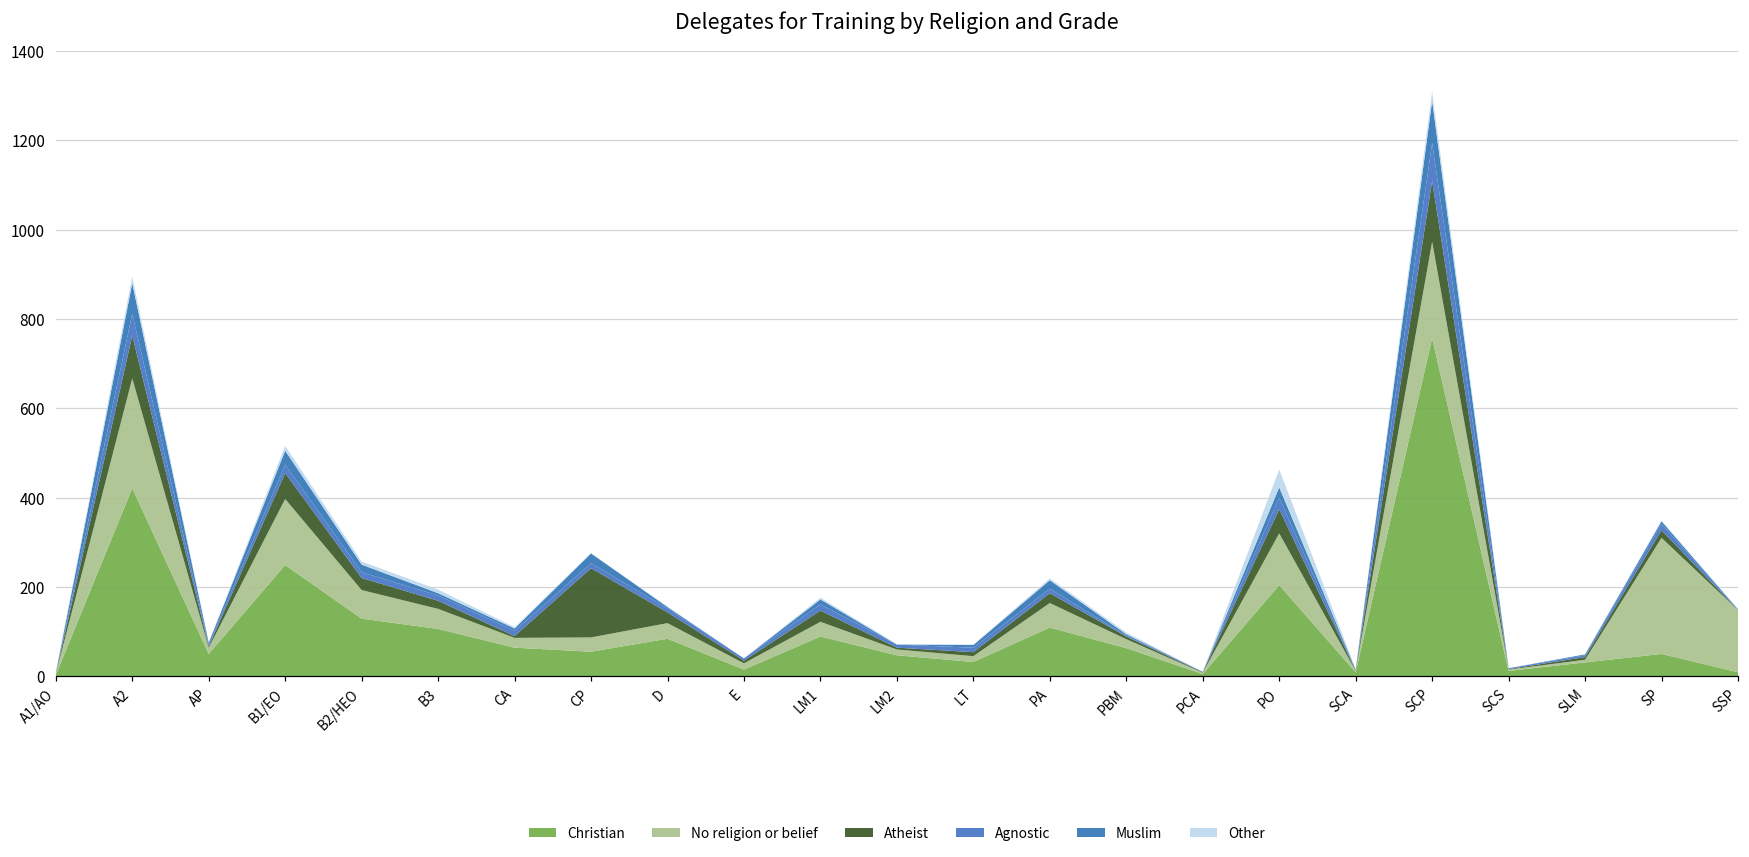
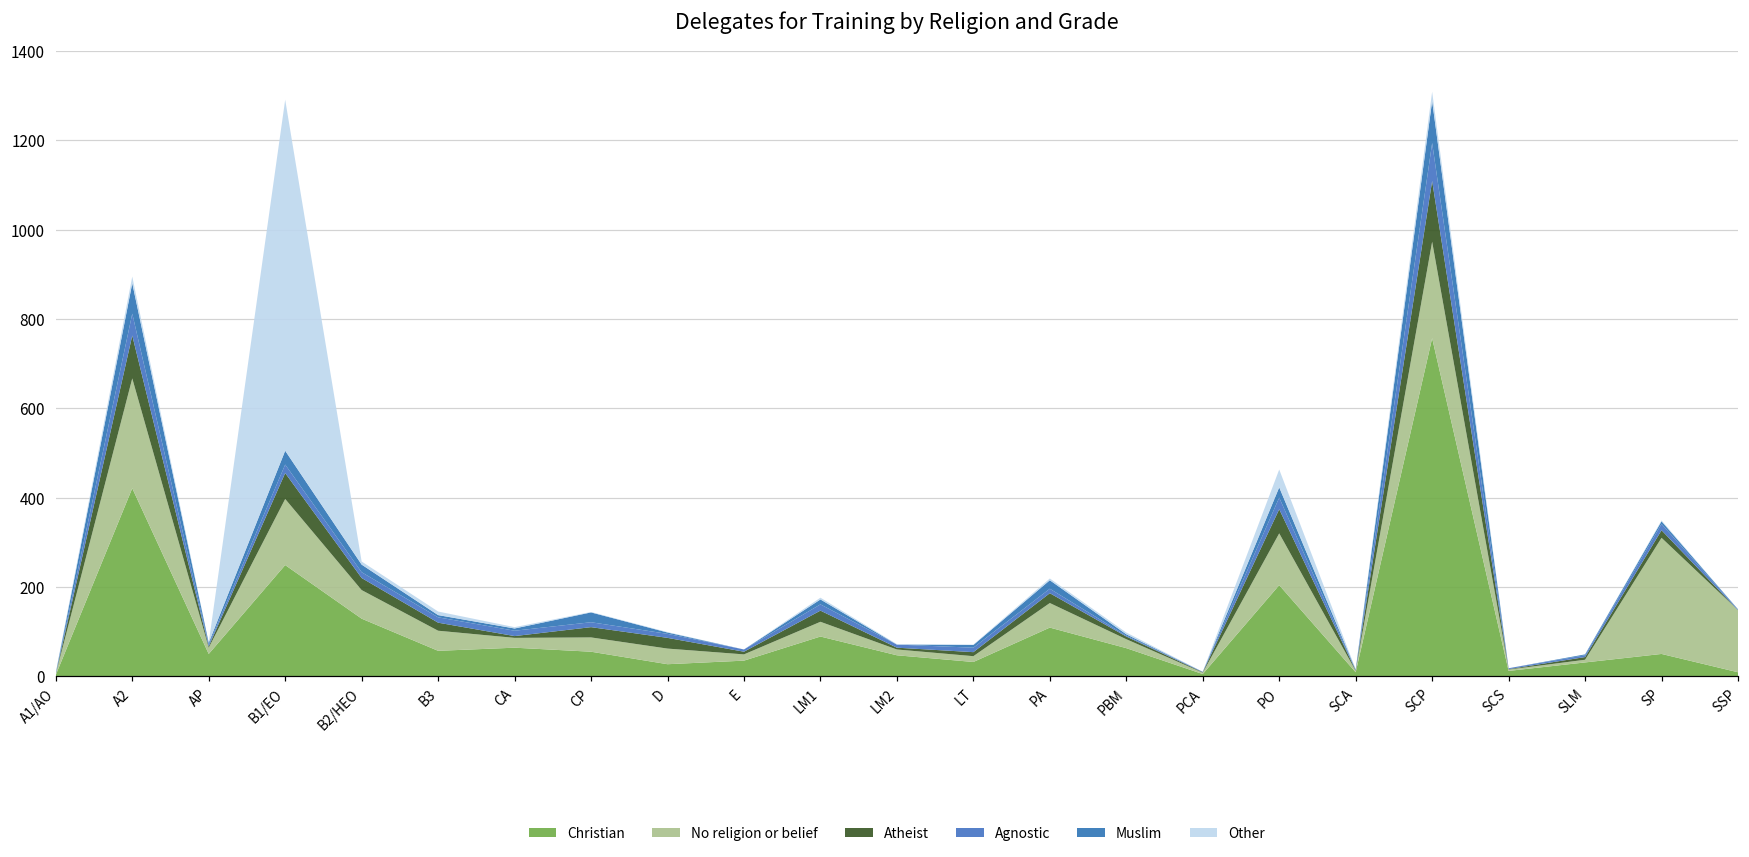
  {
    "Christian": {
      "A2": 420,
      "AP": 50,
      "B1/EO": 250,
      "B2/HEO": 130,
-     "B3": 110,
+     "B3": 60,
      "CA": 60,
      "CP": 60,
-     "D": 80,
-     "E": 20,
+     "D": 30,
+     "E": 40,
      "LM1": 90,
      "LM2": 50,
      "LT": 30,
      "PA": 110,
      "PBM": 60,
      "PO": 200,
      "SCP": 760,
      "SP": 50,
      "SSP": 10
    },
    "No religion or belief": {
      "A2": 250,
      "B1/EO": 150,
      "B2/HEO": 60,
      "B3": 50,
      "CP": 30,
      "D": 40,
      "LM1": 30,
      "LT": 10,
      "PA": 60,
      "PO": 120,
      "SCP": 220,
      "SP": 260
    },
    "Atheist": {
      "A2": 100,
      "B1/EO": 60,
      "B2/HEO": 30,
      "B3": 20,
-     "CP": 160,
+     "CP": 20,
      "D": 20,
      "LM1": 30,
      "LT": 10,
      "PA": 20,
      "PO": 50,
      "SCP": 140,
      "SP": 20
    },
    "Other": {
      "A2": 20,
-     "B1/EO": 10,
+     "B1/EO": 790,
      "B2/HEO": 10,
      "B3": 10,
      "PO": 40,
      "SCP": 20
    }
  }
